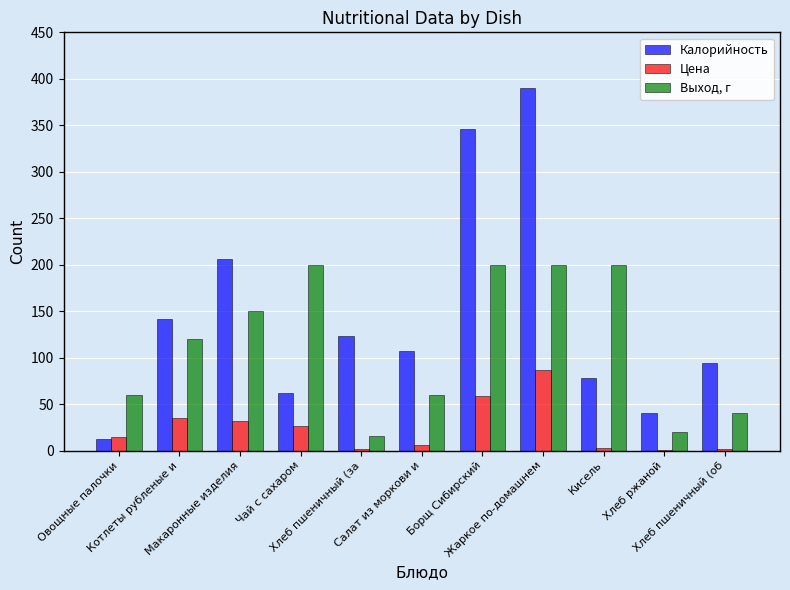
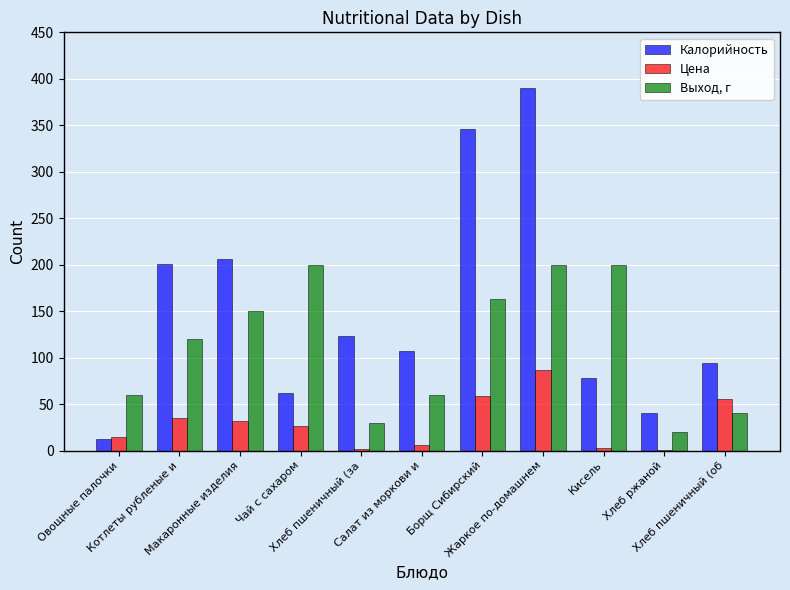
  {
    "Калорийность": {
      "Овощные палочки": 10,
-     "Котлеты рубленые и": 140,
+     "Котлеты рубленые и": 200,
      "Макаронные изделия": 210,
      "Чай с сахаром": 60,
      "Хлеб пшеничный (за": 120,
      "Салат из моркови и": 110,
      "Борщ Сибирский": 350,
      "Жаркое по-домашнем": 390,
      "Кисель": 80,
      "Хлеб ржаной": 40,
      "Хлеб пшеничный (об": 90
    },
    "Цена": {
      "Овощные палочки": 20,
      "Котлеты рубленые и": 30,
      "Макаронные изделия": 30,
      "Чай с сахаром": 30,
      "Салат из моркови и": 10,
      "Борщ Сибирский": 60,
      "Жаркое по-домашнем": 90,
      "Кисель": 0,
-     "Хлеб пшеничный (об": 0
+     "Хлеб пшеничный (об": 60
    },
    "Выход, г": {
      "Овощные палочки": 60,
      "Котлеты рубленые и": 120,
      "Макаронные изделия": 150,
      "Чай с сахаром": 200,
-     "Хлеб пшеничный (за": 20,
+     "Хлеб пшеничный (за": 30,
      "Салат из моркови и": 60,
-     "Борщ Сибирский": 200,
+     "Борщ Сибирский": 160,
      "Жаркое по-домашнем": 200,
      "Кисель": 200,
      "Хлеб ржаной": 20,
      "Хлеб пшеничный (об": 40
    }
  }
